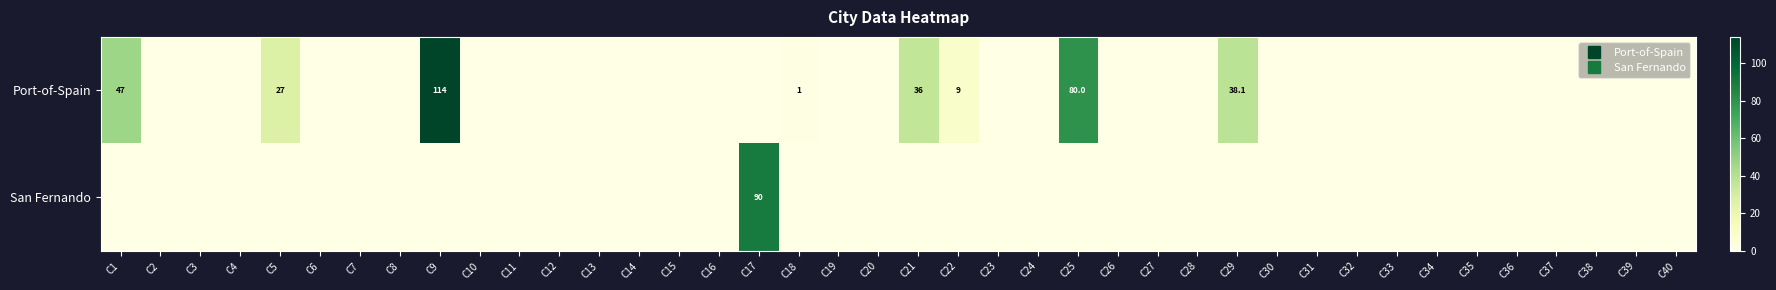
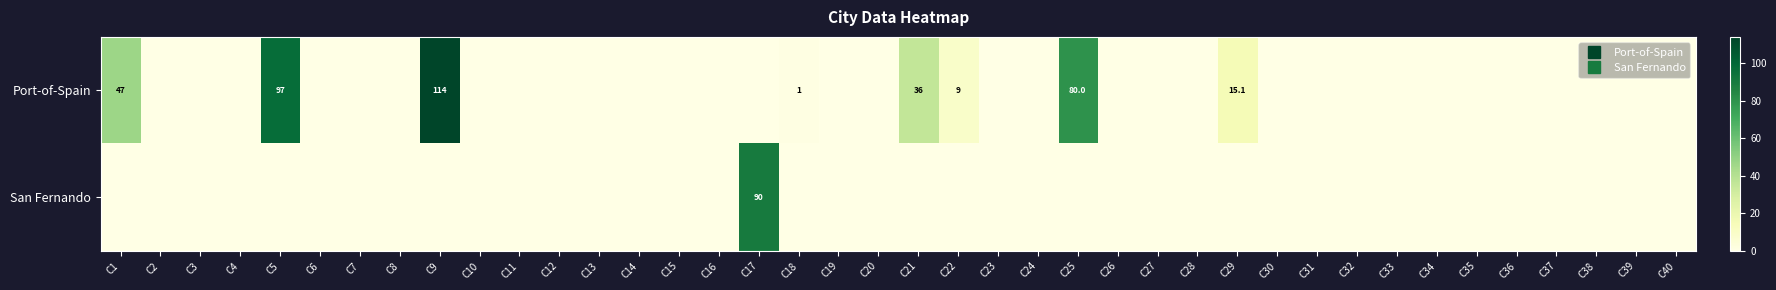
  {
    "Port-of-Spain": {
      "C1": 47,
-     "C5": 27,
+     "C5": 97,
      "C9": 114,
      "C18": 1,
      "C21": 36,
      "C22": 9,
      "C25": 80.0,
-     "C29": 38.1
+     "C29": 15.1
    },
    "San Fernando": {
      "C17": 90
    }
  }
